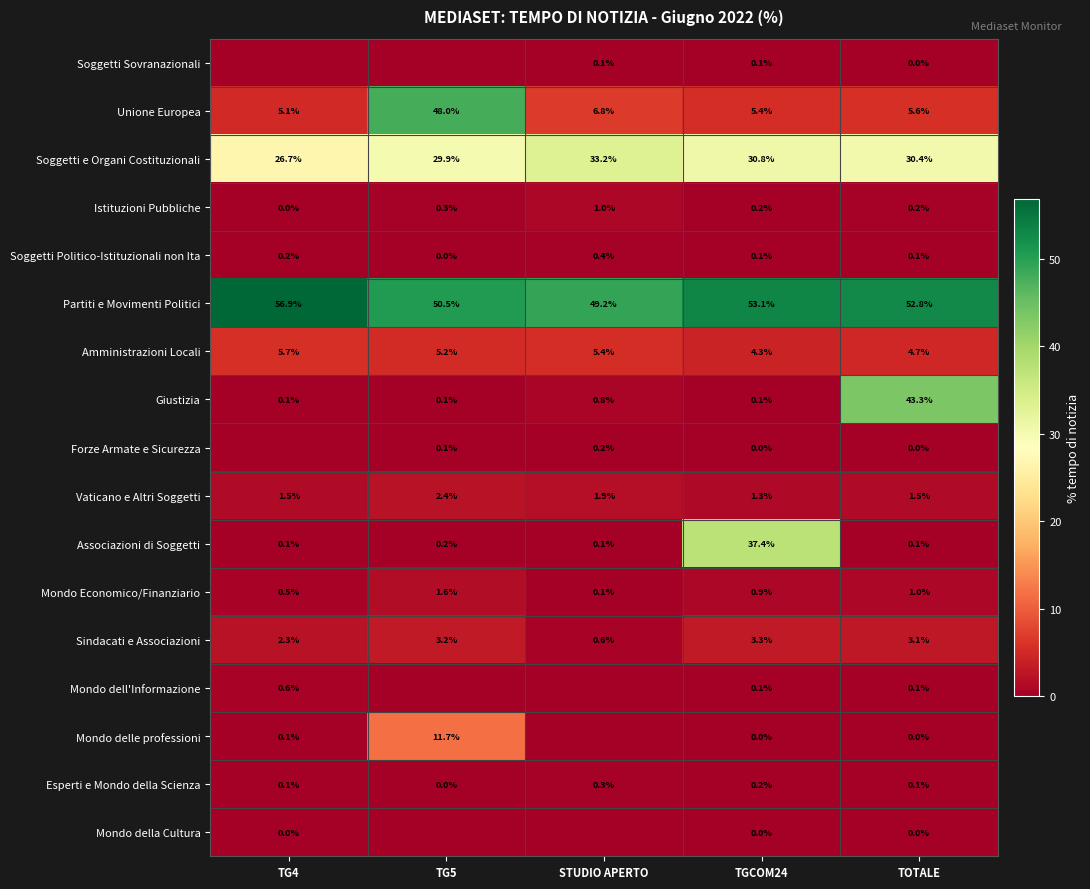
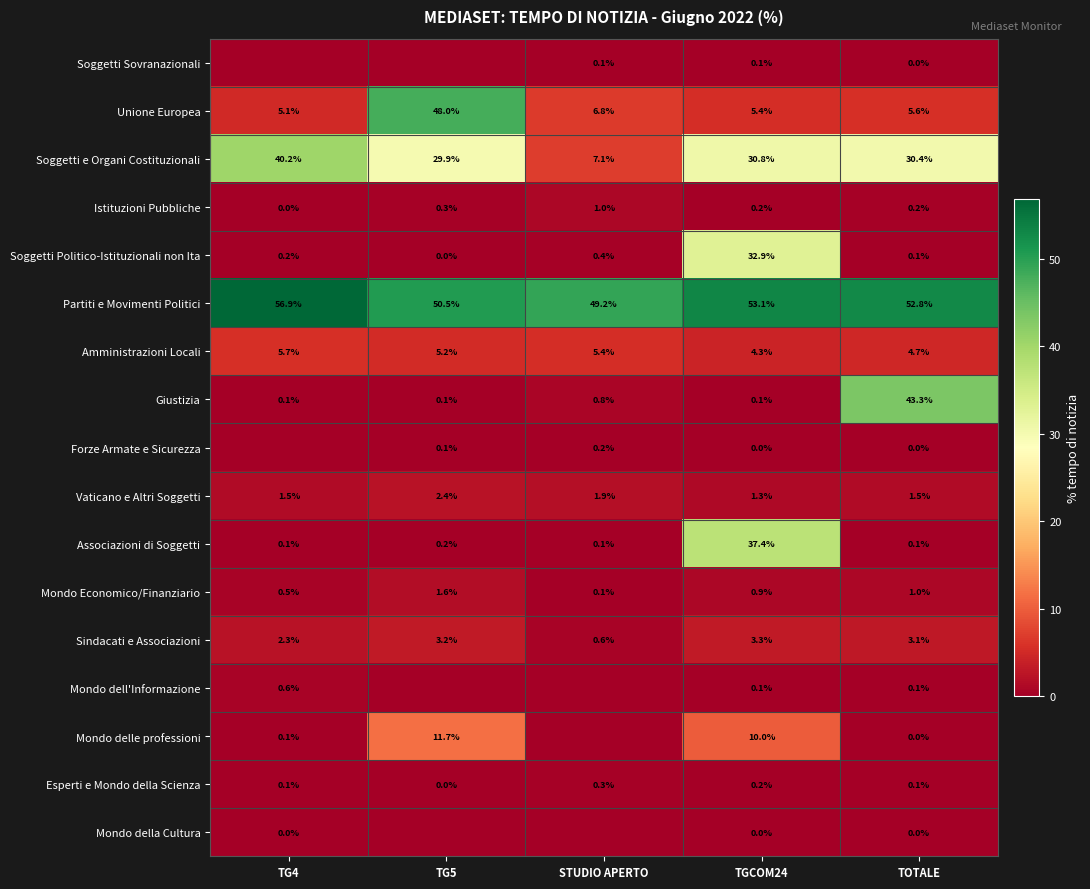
  {
    "Soggetti Sovranazionali": {
      "STUDIO APERTO": "0.1%",
      "TGCOM24": "0.1%",
      "TOTALE": "0.0%"
    },
    "Unione Europea": {
      "TG4": "5.1%",
      "TG5": "48.0%",
      "STUDIO APERTO": "6.8%",
      "TGCOM24": "5.4%",
      "TOTALE": "5.6%"
    },
    "Soggetti e Organi Costituzionali": {
-     "TG4": "26.7%",
+     "TG4": "40.2%",
      "TG5": "29.9%",
-     "STUDIO APERTO": "33.2%",
+     "STUDIO APERTO": "7.1%",
      "TGCOM24": "30.8%",
      "TOTALE": "30.4%"
    },
    "Istituzioni Pubbliche": {
      "TG4": "0.0%",
      "TG5": "0.3%",
      "STUDIO APERTO": "1.0%",
      "TGCOM24": "0.2%",
      "TOTALE": "0.2%"
    },
    "Soggetti Politico-Istituzionali non Ita": {
      "TG4": "0.2%",
      "TG5": "0.0%",
      "STUDIO APERTO": "0.4%",
-     "TGCOM24": "0.1%",
+     "TGCOM24": "32.9%",
      "TOTALE": "0.1%"
    },
    "Partiti e Movimenti Politici": {
      "TG4": "56.9%",
      "TG5": "50.5%",
      "STUDIO APERTO": "49.2%",
      "TGCOM24": "53.1%",
      "TOTALE": "52.8%"
    },
    "Amministrazioni Locali": {
      "TG4": "5.7%",
      "TG5": "5.2%",
      "STUDIO APERTO": "5.4%",
      "TGCOM24": "4.3%",
      "TOTALE": "4.7%"
    },
    "Giustizia": {
      "TG4": "0.1%",
      "TG5": "0.1%",
      "STUDIO APERTO": "0.8%",
      "TGCOM24": "0.1%",
      "TOTALE": "43.3%"
    },
    "Forze Armate e Sicurezza": {
      "TG5": "0.1%",
      "STUDIO APERTO": "0.2%",
      "TGCOM24": "0.0%",
      "TOTALE": "0.0%"
    },
    "Vaticano e Altri Soggetti": {
      "TG4": "1.5%",
      "TG5": "2.4%",
      "STUDIO APERTO": "1.9%",
      "TGCOM24": "1.3%",
      "TOTALE": "1.5%"
    },
    "Associazioni di Soggetti": {
      "TG4": "0.1%",
      "TG5": "0.2%",
      "STUDIO APERTO": "0.1%",
      "TGCOM24": "37.4%",
      "TOTALE": "0.1%"
    },
    "Mondo Economico/Finanziario": {
      "TG4": "0.5%",
      "TG5": "1.6%",
      "STUDIO APERTO": "0.1%",
      "TGCOM24": "0.9%",
      "TOTALE": "1.0%"
    },
    "Sindacati e Associazioni": {
      "TG4": "2.3%",
      "TG5": "3.2%",
      "STUDIO APERTO": "0.6%",
      "TGCOM24": "3.3%",
      "TOTALE": "3.1%"
    },
    "Mondo dell'Informazione": {
      "TG4": "0.6%",
      "TGCOM24": "0.1%",
      "TOTALE": "0.1%"
    },
    "Mondo delle professioni": {
      "TG4": "0.1%",
      "TG5": "11.7%",
-     "TGCOM24": "0.0%",
+     "TGCOM24": "10.0%",
      "TOTALE": "0.0%"
    },
    "Esperti e Mondo della Scienza": {
      "TG4": "0.1%",
      "TG5": "0.0%",
      "STUDIO APERTO": "0.3%",
      "TGCOM24": "0.2%",
      "TOTALE": "0.1%"
    },
    "Mondo della Cultura": {
      "TG4": "0.0%",
      "TGCOM24": "0.0%",
      "TOTALE": "0.0%"
    }
  }
